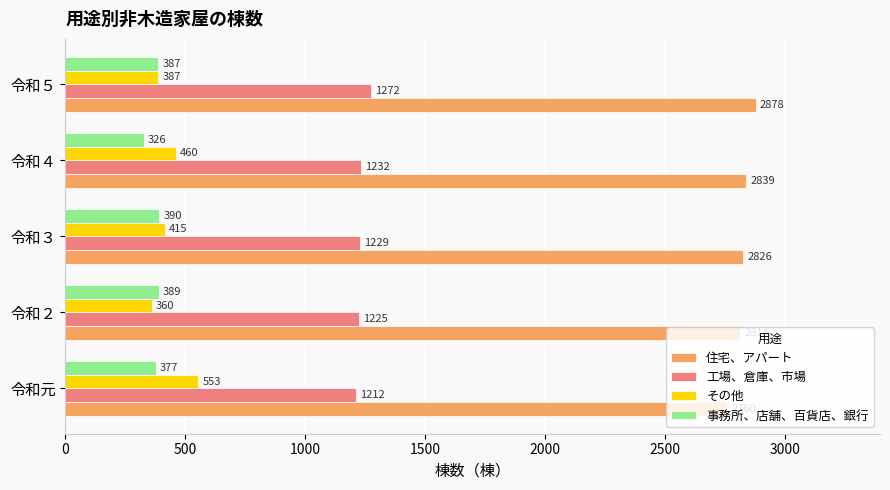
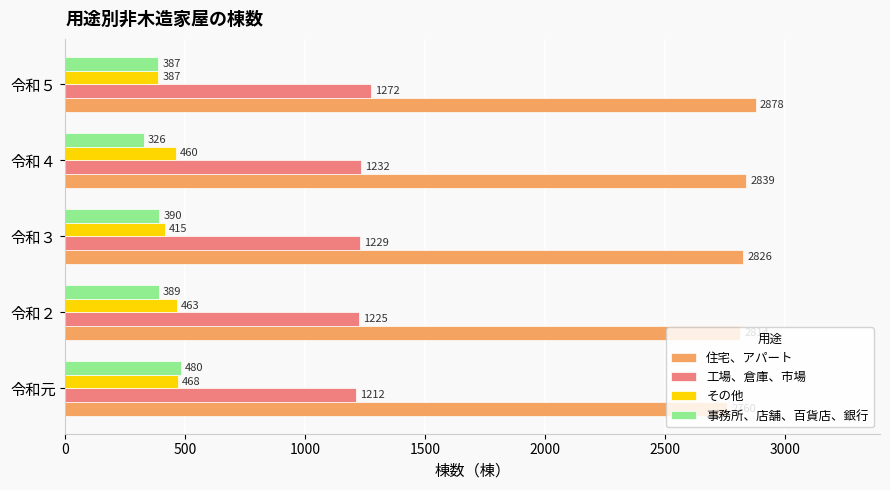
  {
    "その他": {
      "令和５": 387,
      "令和４": 460,
      "令和３": 415,
-     "令和２": 360,
-     "令和元": 553
+     "令和２": 463,
+     "令和元": 468
    },
    "事務所、店舗、百貨店、銀行": {
      "令和５": 387,
      "令和４": 326,
      "令和３": 390,
      "令和２": 389,
-     "令和元": 377
+     "令和元": 480
    }
  }
